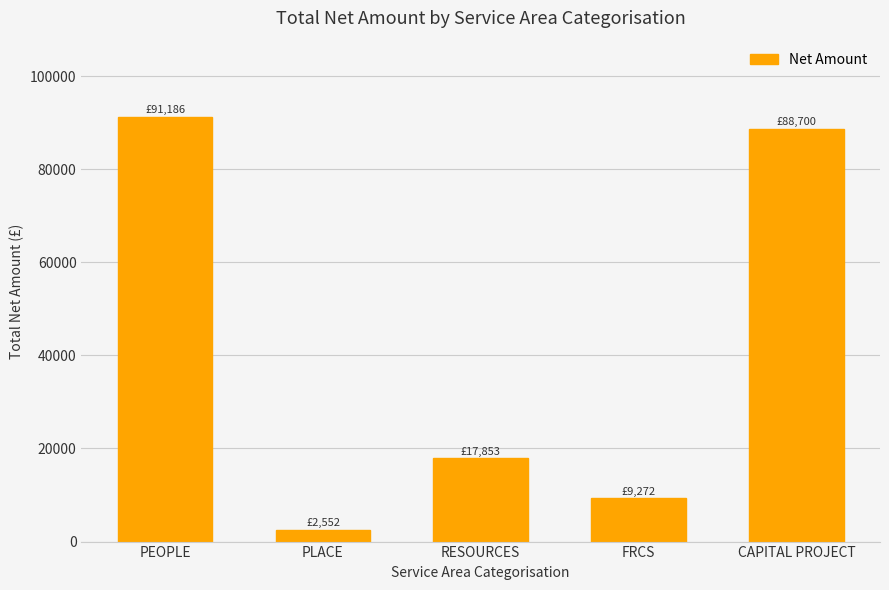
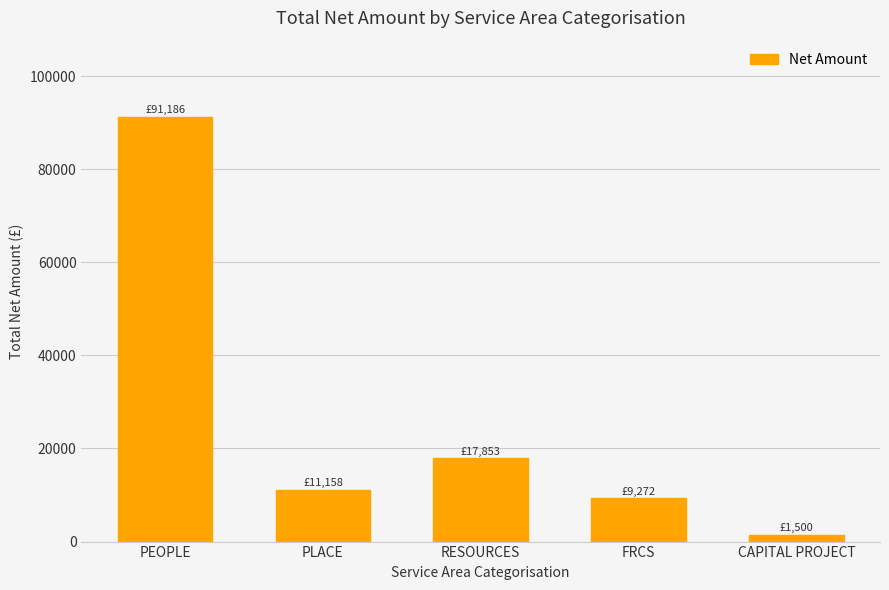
  {
    "PEOPLE": "£91,186",
-   "PLACE": "£2,552",
+   "PLACE": "£11,158",
    "RESOURCES": "£17,853",
    "FRCS": "£9,272",
-   "CAPITAL PROJECT": "£88,700"
+   "CAPITAL PROJECT": "£1,500"
  }
